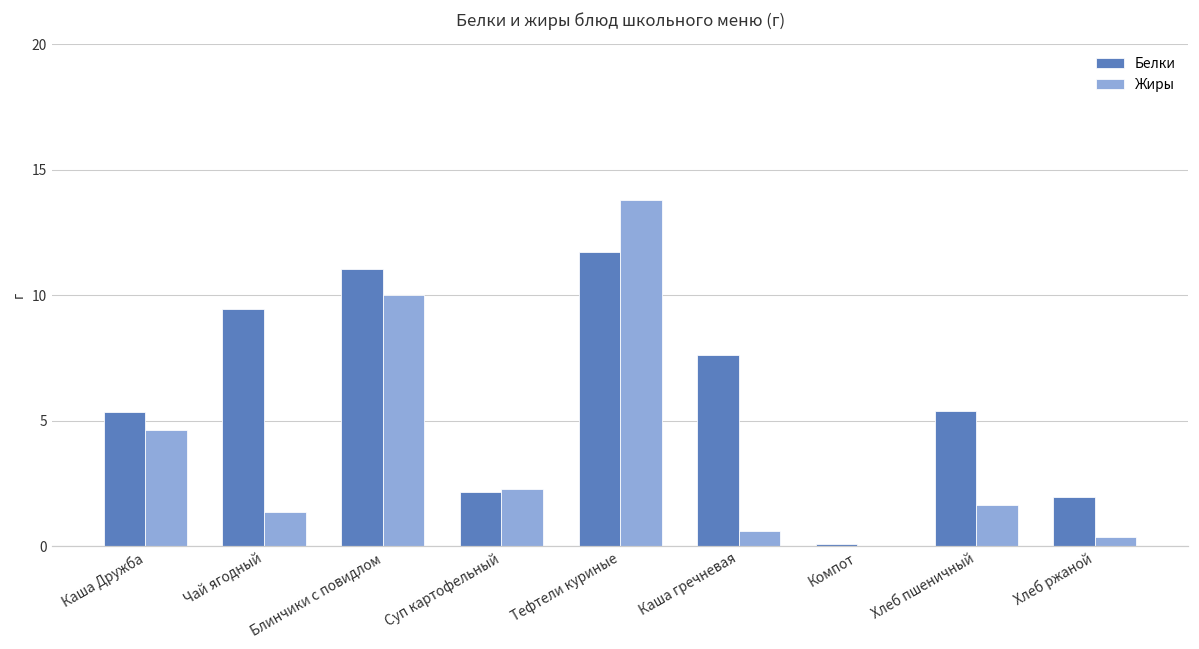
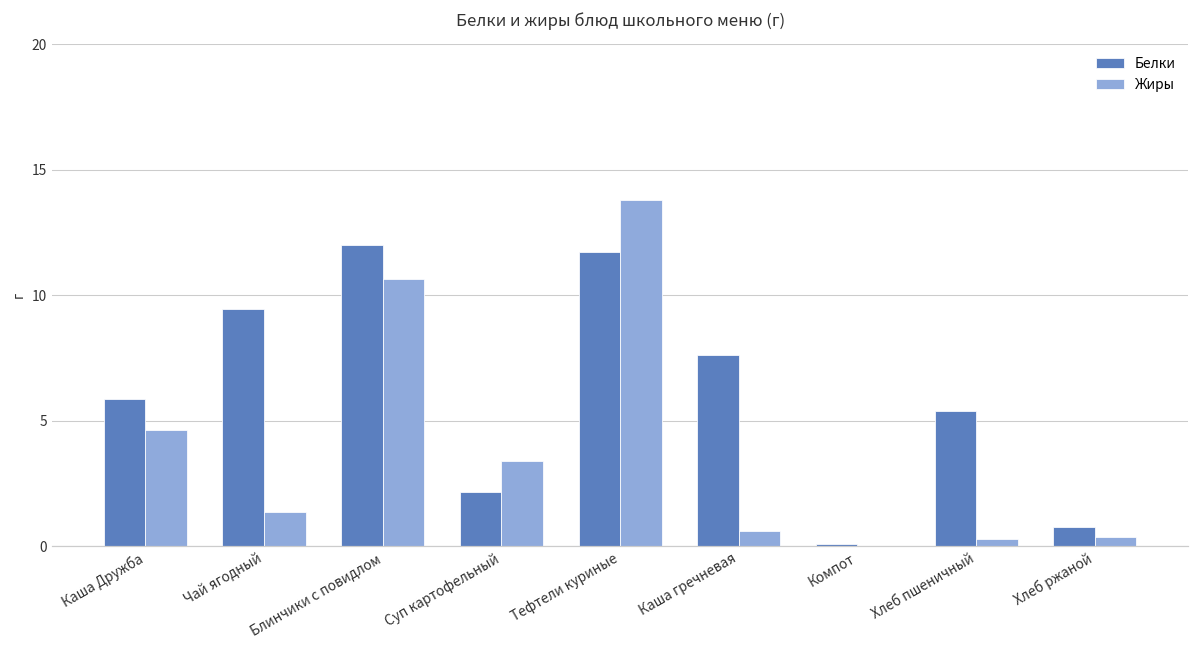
  {
    "Белки": {
-     "Каша Дружба": 5.3,
+     "Каша Дружба": 5.9,
      "Чай ягодный": 9.5,
-     "Блинчики с повидлом": 11.1,
+     "Блинчики с повидлом": 12.0,
      "Суп картофельный": 2.2,
      "Тефтели куриные": 11.7,
      "Каша гречневая": 7.6,
      "Хлеб пшеничный": 5.4,
-     "Хлеб ржаной": 2.0
+     "Хлеб ржаной": 0.8
    },
    "Жиры": {
      "Каша Дружба": 4.6,
      "Чай ягодный": 1.4,
-     "Блинчики с повидлом": 10.0,
-     "Суп картофельный": 2.3,
+     "Блинчики с повидлом": 10.7,
+     "Суп картофельный": 3.4,
      "Тефтели куриные": 13.8,
      "Каша гречневая": 0.6,
      "Компот": 0.0,
-     "Хлеб пшеничный": 1.6,
+     "Хлеб пшеничный": 0.3,
      "Хлеб ржаной": 0.4
    }
  }
